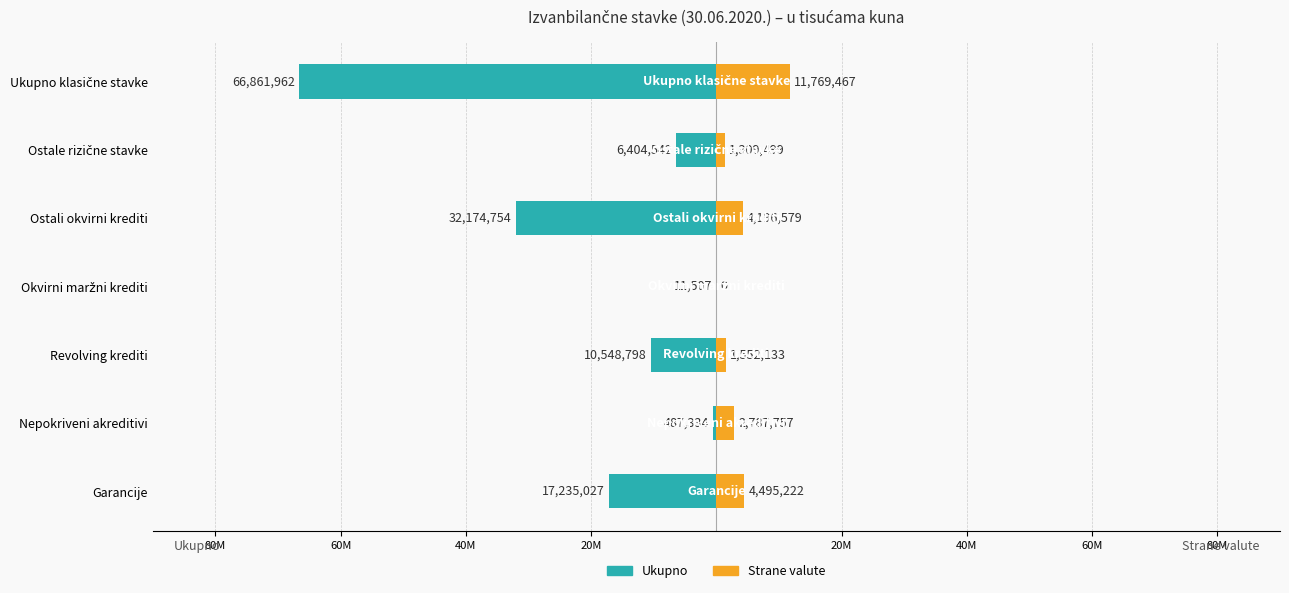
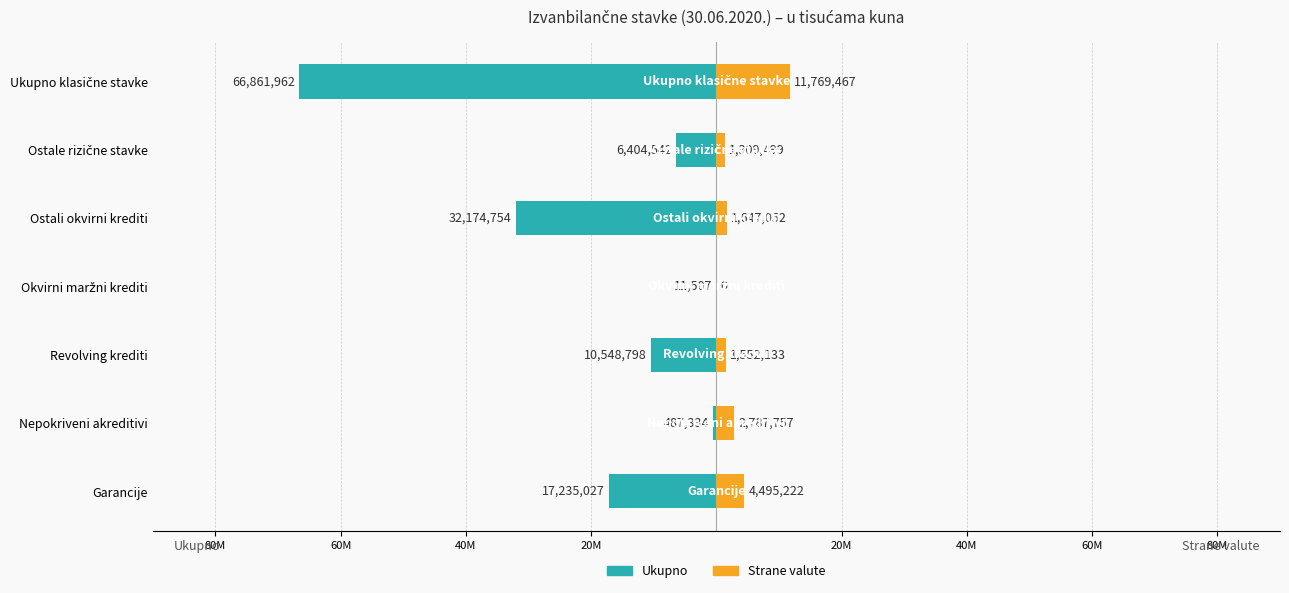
  {
    "Strane valute": {
-     "Ostali okvirni krediti": "4,196,579"
+     "Ostali okvirni krediti": "1,647,052"
    }
  }
